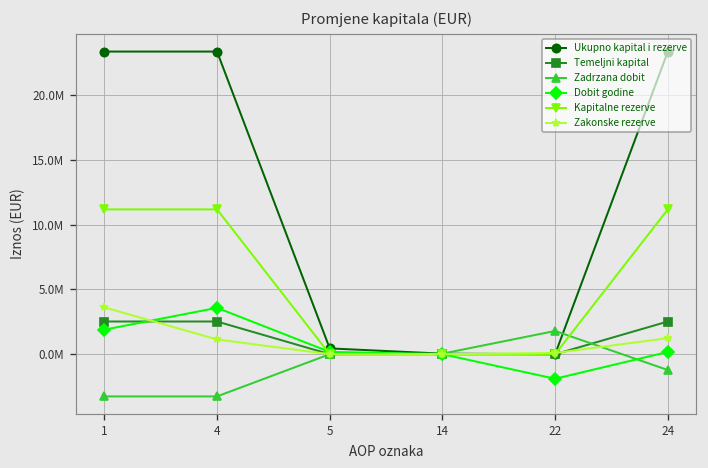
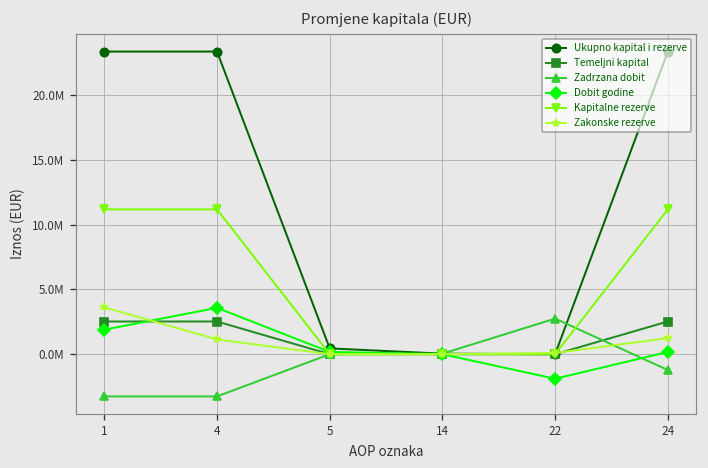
  {
    "Ukupno kapital i rezerve": {
      "1": 23400000,
      "4": 23400000,
      "5": 400000
    },
    "Temeljni kapital": {
      "1": 2500000,
      "4": 2500000,
      "24": 2500000
    },
    "Zadrzana dobit": {
      "1": -3300000,
      "4": -3300000,
-     "22": 1800000,
+     "22": 2700000,
      "24": -1200000
    },
    "Dobit godine": {
      "1": 1900000,
      "4": 3600000,
      "22": -1900000,
      "24": 200000
    },
    "Kapitalne rezerve": {
      "1": 11200000,
      "4": 11200000,
      "24": 11200000
    },
    "Zakonske rezerve": {
      "1": 3600000,
      "4": 1100000,
      "24": 1200000
    }
  }
